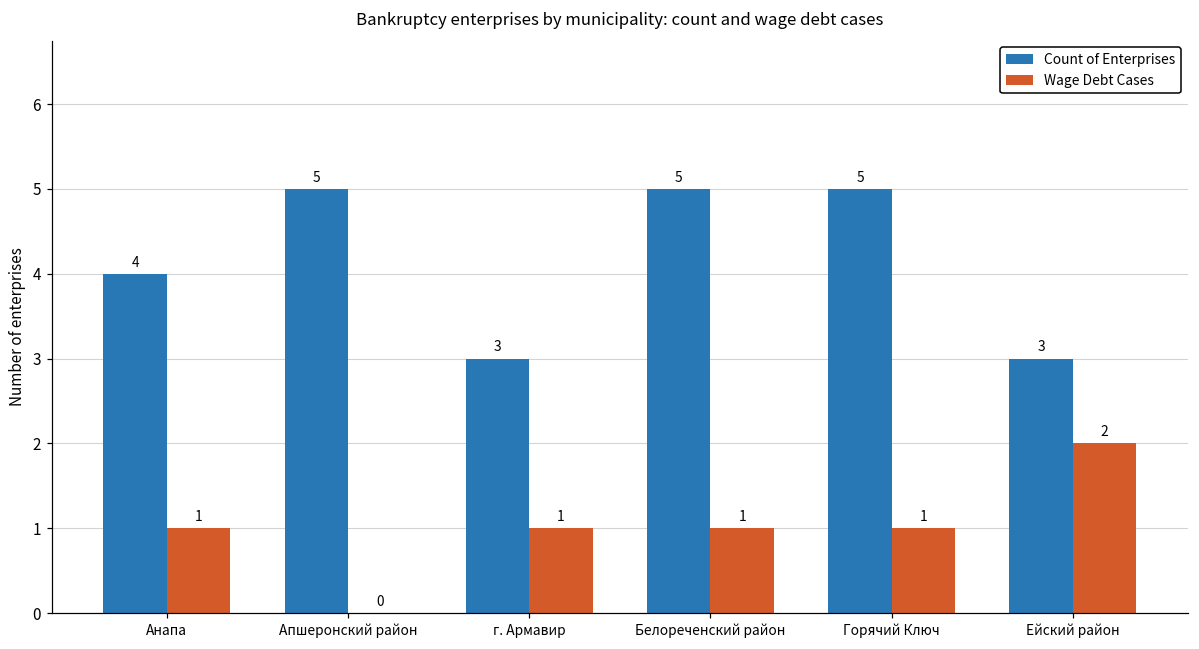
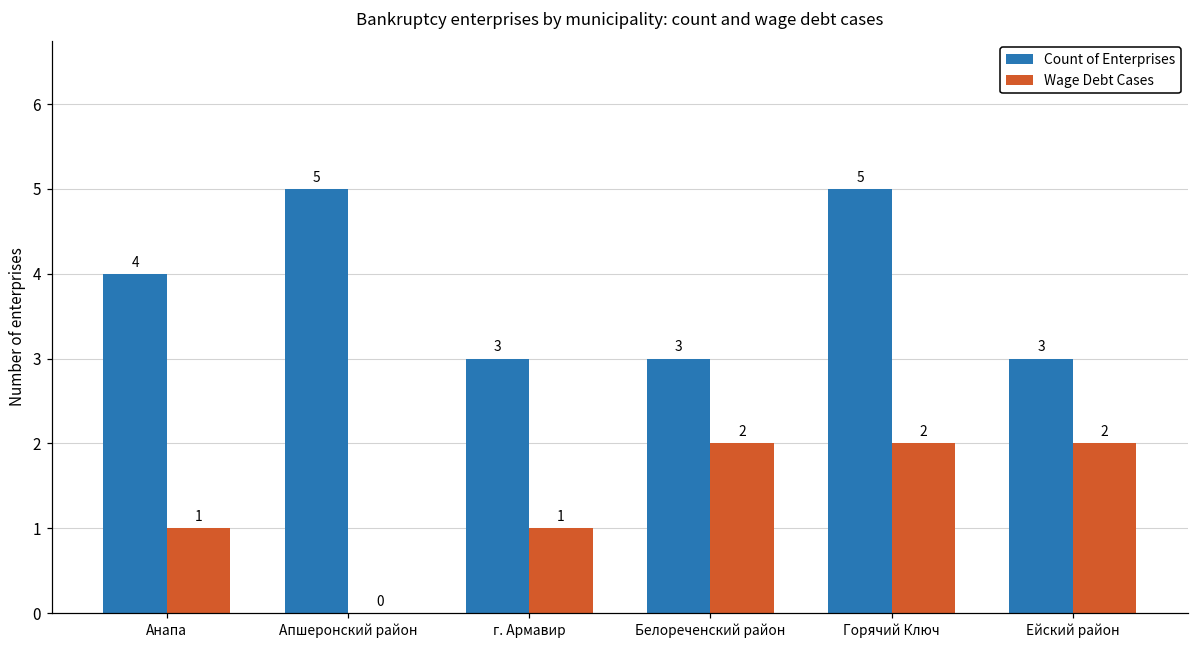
  {
    "Count of Enterprises": {
      "Анапа": 4,
      "Апшеронский район": 5,
      "г. Армавир": 3,
-     "Белореченский район": 5,
+     "Белореченский район": 3,
      "Горячий Ключ": 5,
      "Ейский район": 3
    },
    "Wage Debt Cases": {
      "Анапа": 1,
      "Апшеронский район": 0,
      "г. Армавир": 1,
-     "Белореченский район": 1,
-     "Горячий Ключ": 1,
+     "Белореченский район": 2,
+     "Горячий Ключ": 2,
      "Ейский район": 2
    }
  }
